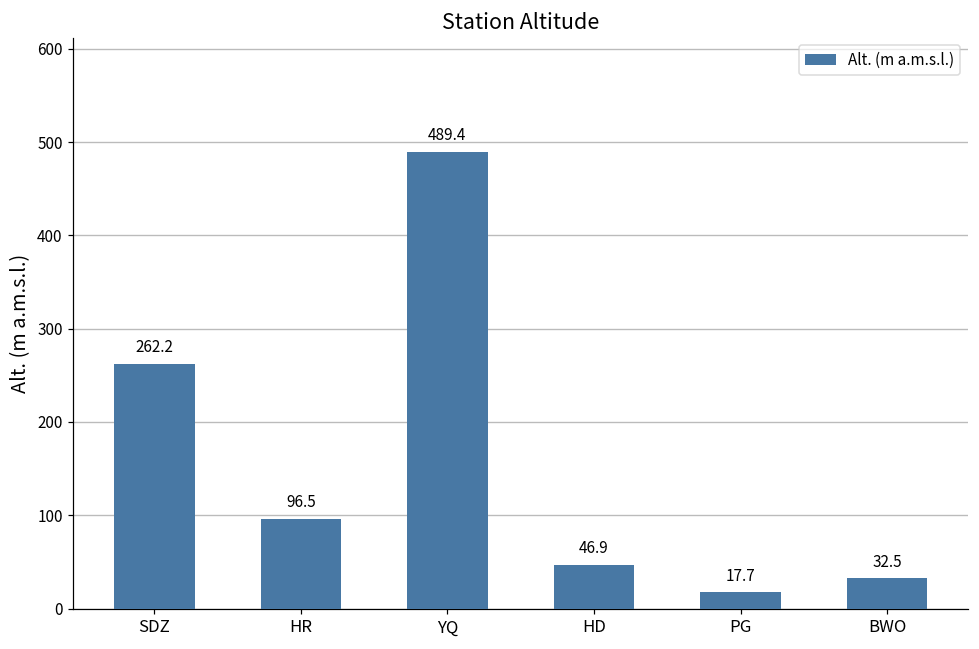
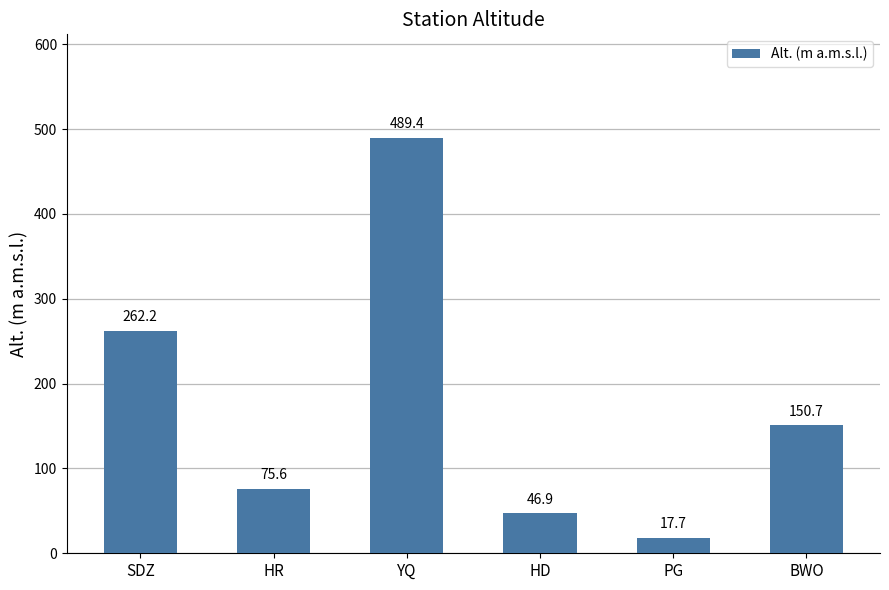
  {
    "SDZ": 262.2,
-   "HR": 96.5,
+   "HR": 75.6,
    "YQ": 489.4,
    "HD": 46.9,
    "PG": 17.7,
-   "BWO": 32.5
+   "BWO": 150.7
  }
